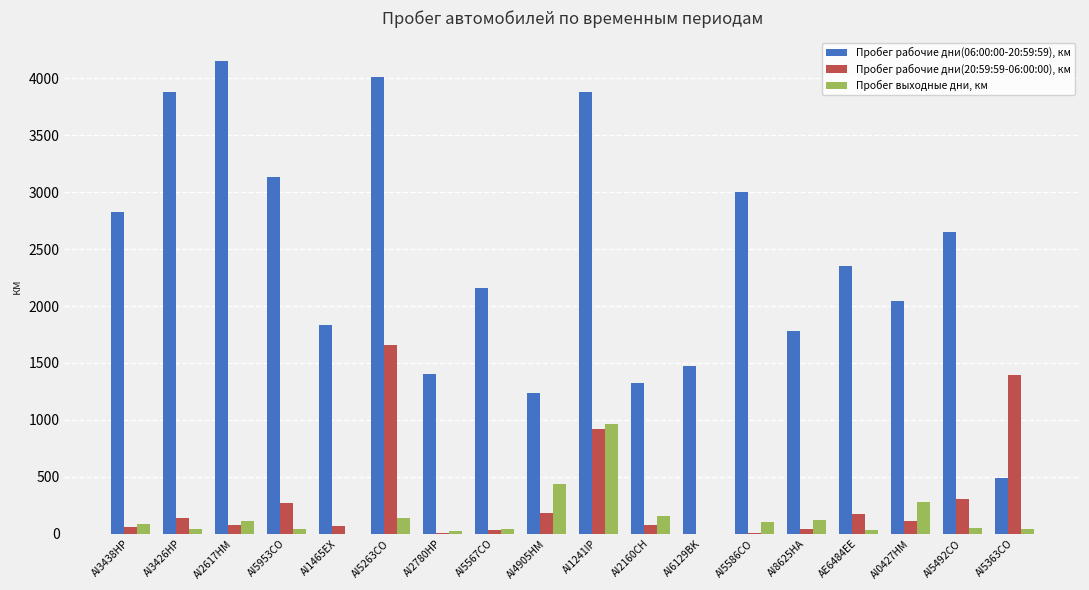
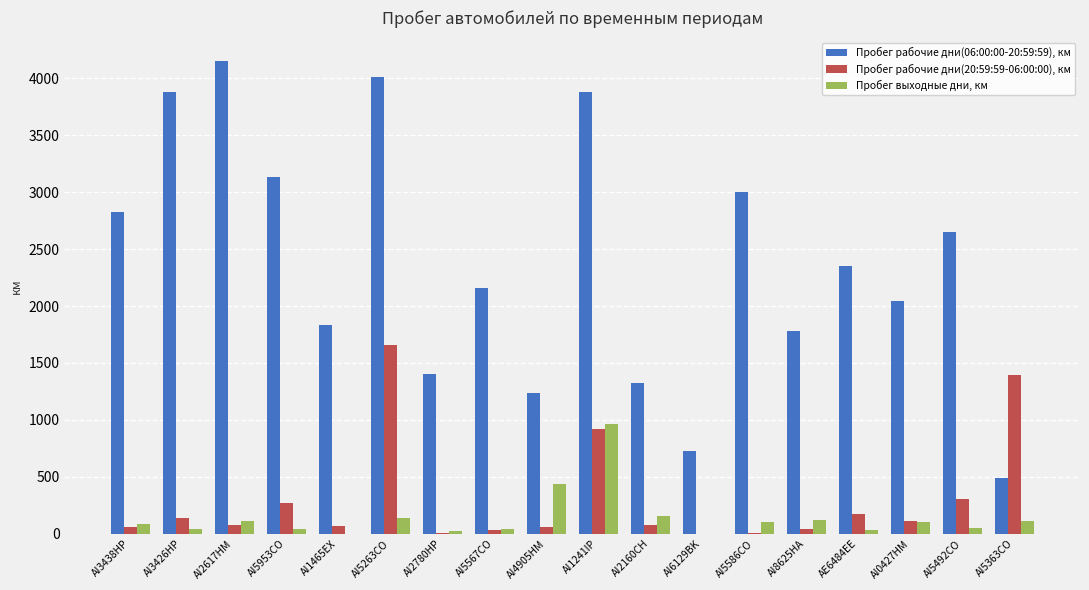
  {
    "Пробег рабочие дни(06:00:00-20:59:59), км": {
      "AI3438HP": 2830,
      "AI3426HP": 3880,
      "AI2617HM": 4150,
      "AI5953CO": 3130,
      "AI1465EX": 1840,
      "AI5263CO": 4010,
      "AI2780HP": 1400,
      "AI5567CO": 2160,
      "AI4905HM": 1240,
      "AI1241IP": 3880,
      "AI2160CH": 1330,
-     "AI6129BK": 1470,
+     "AI6129BK": 730,
      "AI5586CO": 3000,
      "AI8625HA": 1780,
      "AE6484EE": 2350,
      "AI0427HM": 2040,
      "AI5492CO": 2650,
      "AI5363CO": 490
    },
    "Пробег рабочие дни(20:59:59-06:00:00), км": {
      "AI3438HP": 60,
      "AI3426HP": 140,
      "AI2617HM": 80,
      "AI5953CO": 270,
      "AI1465EX": 70,
      "AI5263CO": 1660,
      "AI5567CO": 30,
-     "AI4905HM": 180,
+     "AI4905HM": 60,
      "AI1241IP": 920,
      "AI2160CH": 80,
      "AI8625HA": 40,
      "AE6484EE": 170,
      "AI0427HM": 110,
      "AI5492CO": 310,
      "AI5363CO": 1390
    },
    "Пробег выходные дни, км": {
      "AI3438HP": 80,
      "AI3426HP": 40,
      "AI2617HM": 110,
      "AI5953CO": 40,
      "AI1465EX": 0,
      "AI5263CO": 140,
      "AI2780HP": 30,
      "AI5567CO": 40,
      "AI4905HM": 440,
      "AI1241IP": 960,
      "AI2160CH": 160,
      "AI5586CO": 110,
      "AI8625HA": 120,
      "AE6484EE": 30,
-     "AI0427HM": 280,
+     "AI0427HM": 100,
      "AI5492CO": 50,
-     "AI5363CO": 40
+     "AI5363CO": 110
    }
  }
